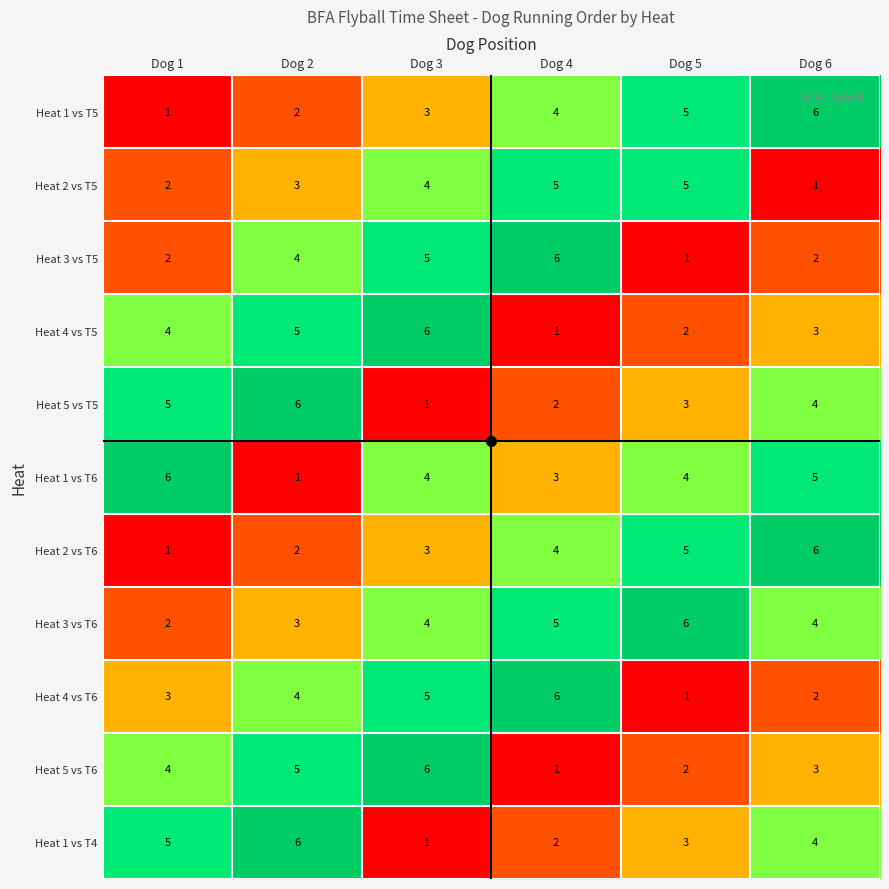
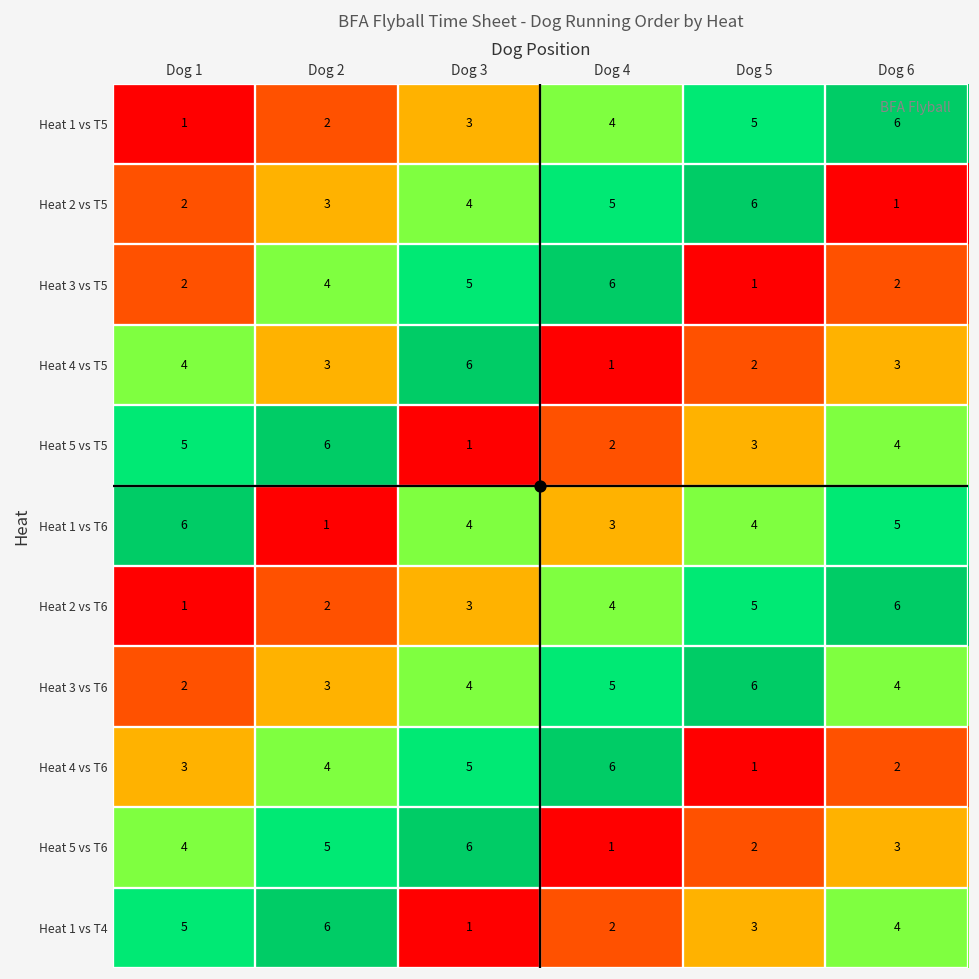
  {
    "Heat 1 vs T5": {
      "Dog 1": 1,
      "Dog 2": 2,
      "Dog 3": 3,
      "Dog 4": 4,
      "Dog 5": 5
    },
    "Heat 2 vs T5": {
      "Dog 1": 2,
      "Dog 2": 3,
      "Dog 3": 4,
      "Dog 4": 5,
-     "Dog 5": 5,
+     "Dog 5": 6,
      "Dog 6": 1
    },
    "Heat 3 vs T5": {
      "Dog 1": 2,
      "Dog 2": 4,
      "Dog 3": 5,
      "Dog 4": 6,
      "Dog 5": 1,
      "Dog 6": 2
    },
    "Heat 4 vs T5": {
      "Dog 1": 4,
-     "Dog 2": 5,
+     "Dog 2": 3,
      "Dog 3": 6,
      "Dog 4": 1,
      "Dog 5": 2,
      "Dog 6": 3
    },
    "Heat 5 vs T5": {
      "Dog 1": 5,
      "Dog 2": 6,
      "Dog 3": 1,
      "Dog 4": 2,
      "Dog 5": 3,
      "Dog 6": 4
    },
    "Heat 1 vs T6": {
      "Dog 1": 6,
      "Dog 2": 1,
      "Dog 3": 4,
      "Dog 4": 3,
      "Dog 5": 4,
      "Dog 6": 5
    },
    "Heat 2 vs T6": {
      "Dog 1": 1,
      "Dog 2": 2,
      "Dog 3": 3,
      "Dog 4": 4,
      "Dog 5": 5,
      "Dog 6": 6
    },
    "Heat 3 vs T6": {
      "Dog 1": 2,
      "Dog 2": 3,
      "Dog 3": 4,
      "Dog 4": 5,
      "Dog 5": 6,
      "Dog 6": 4
    },
    "Heat 4 vs T6": {
      "Dog 1": 3,
      "Dog 2": 4,
      "Dog 3": 5,
      "Dog 4": 6,
      "Dog 5": 1,
      "Dog 6": 2
    },
    "Heat 5 vs T6": {
      "Dog 1": 4,
      "Dog 2": 5,
      "Dog 3": 6,
      "Dog 4": 1,
      "Dog 5": 2,
      "Dog 6": 3
    },
    "Heat 1 vs T4": {
      "Dog 1": 5,
      "Dog 2": 6,
      "Dog 3": 1,
      "Dog 4": 2,
      "Dog 5": 3,
      "Dog 6": 4
    }
  }
